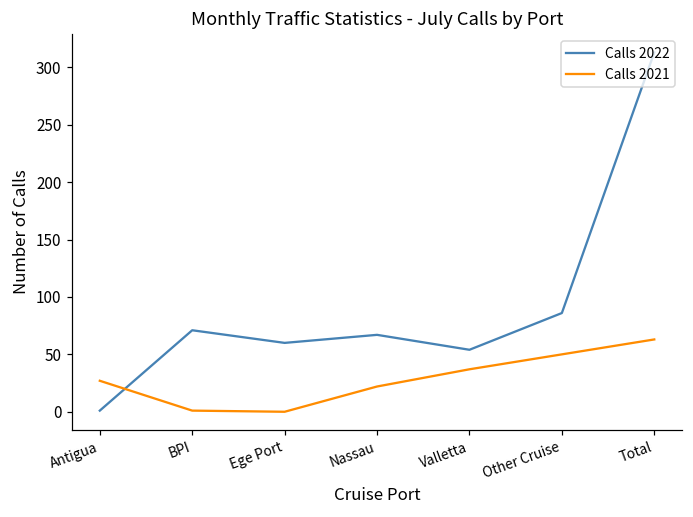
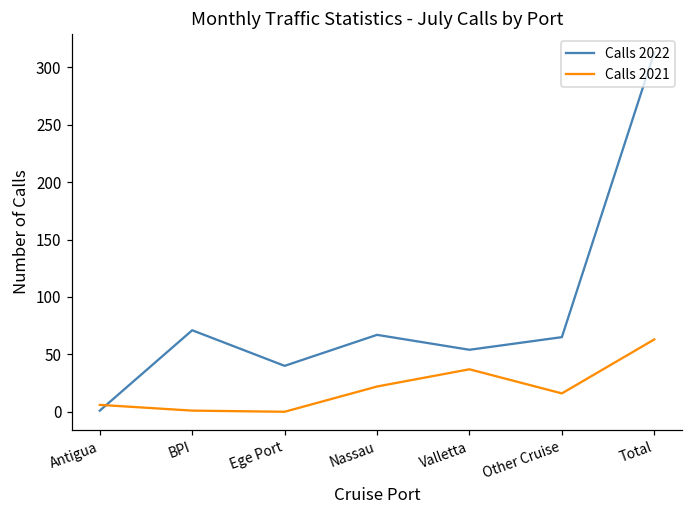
  {
    "Calls 2022": {
      "Antigua": 1,
      "BPI": 71,
-     "Ege Port": 60,
+     "Ege Port": 40,
      "Nassau": 67,
      "Valletta": 54,
-     "Other Cruise": 86
+     "Other Cruise": 65
    },
    "Calls 2021": {
-     "Antigua": 27,
+     "Antigua": 6,
      "BPI": 1,
      "Ege Port": 0,
      "Nassau": 22,
      "Valletta": 37,
-     "Other Cruise": 50,
+     "Other Cruise": 16,
      "Total": 63
    }
  }
